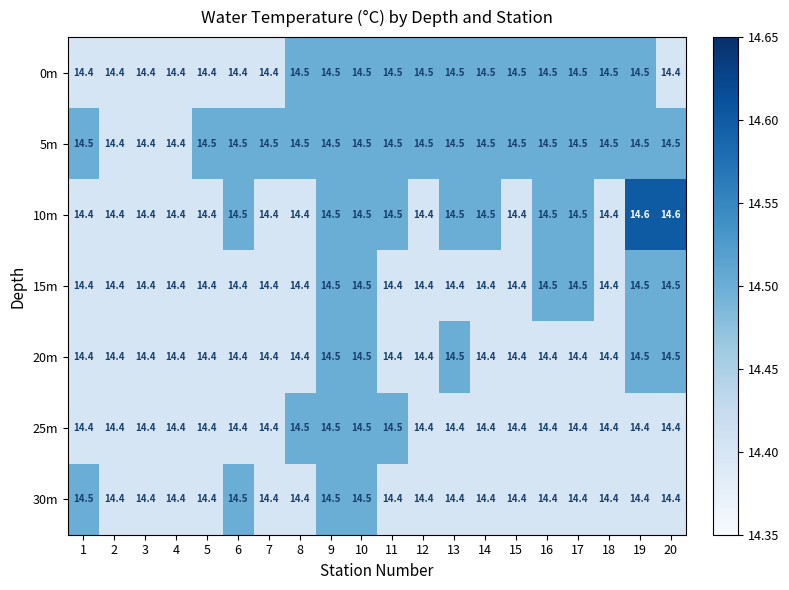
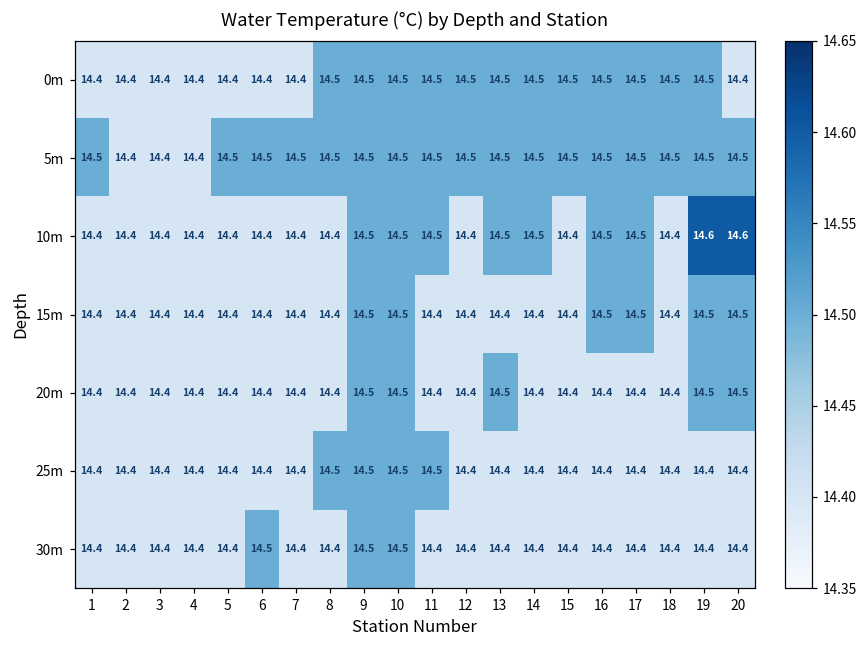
  {
    "0m": {
      "1": 14.4,
      "2": 14.4,
      "3": 14.4,
      "4": 14.4,
      "5": 14.4,
      "6": 14.4,
      "7": 14.4,
      "8": 14.5,
      "9": 14.5,
      "10": 14.5,
      "11": 14.5,
      "12": 14.5,
      "13": 14.5,
      "14": 14.5,
      "15": 14.5,
      "16": 14.5,
      "17": 14.5,
      "18": 14.5,
      "19": 14.5,
      "20": 14.4
    },
    "5m": {
      "1": 14.5,
      "2": 14.4,
      "3": 14.4,
      "4": 14.4,
      "5": 14.5,
      "6": 14.5,
      "7": 14.5,
      "8": 14.5,
      "9": 14.5,
      "10": 14.5,
      "11": 14.5,
      "12": 14.5,
      "13": 14.5,
      "14": 14.5,
      "15": 14.5,
      "16": 14.5,
      "17": 14.5,
      "18": 14.5,
      "19": 14.5,
      "20": 14.5
    },
    "10m": {
      "1": 14.4,
      "2": 14.4,
      "3": 14.4,
      "4": 14.4,
      "5": 14.4,
-     "6": 14.5,
+     "6": 14.4,
      "7": 14.4,
      "8": 14.4,
      "9": 14.5,
      "10": 14.5,
      "11": 14.5,
      "12": 14.4,
      "13": 14.5,
      "14": 14.5,
      "15": 14.4,
      "16": 14.5,
      "17": 14.5,
      "18": 14.4,
      "19": 14.6,
      "20": 14.6
    },
    "15m": {
      "1": 14.4,
      "2": 14.4,
      "3": 14.4,
      "4": 14.4,
      "5": 14.4,
      "6": 14.4,
      "7": 14.4,
      "8": 14.4,
      "9": 14.5,
      "10": 14.5,
      "11": 14.4,
      "12": 14.4,
      "13": 14.4,
      "14": 14.4,
      "15": 14.4,
      "16": 14.5,
      "17": 14.5,
      "18": 14.4,
      "19": 14.5,
      "20": 14.5
    },
    "20m": {
      "1": 14.4,
      "2": 14.4,
      "3": 14.4,
      "4": 14.4,
      "5": 14.4,
      "6": 14.4,
      "7": 14.4,
      "8": 14.4,
      "9": 14.5,
      "10": 14.5,
      "11": 14.4,
      "12": 14.4,
      "13": 14.5,
      "14": 14.4,
      "15": 14.4,
      "16": 14.4,
      "17": 14.4,
      "18": 14.4,
      "19": 14.5,
      "20": 14.5
    },
    "25m": {
      "1": 14.4,
      "2": 14.4,
      "3": 14.4,
      "4": 14.4,
      "5": 14.4,
      "6": 14.4,
      "7": 14.4,
      "8": 14.5,
      "9": 14.5,
      "10": 14.5,
      "11": 14.5,
      "12": 14.4,
      "13": 14.4,
      "14": 14.4,
      "15": 14.4,
      "16": 14.4,
      "17": 14.4,
      "18": 14.4,
      "19": 14.4,
      "20": 14.4
    },
    "30m": {
-     "1": 14.5,
+     "1": 14.4,
      "2": 14.4,
      "3": 14.4,
      "4": 14.4,
      "5": 14.4,
      "6": 14.5,
      "7": 14.4,
      "8": 14.4,
      "9": 14.5,
      "10": 14.5,
      "11": 14.4,
      "12": 14.4,
      "13": 14.4,
      "14": 14.4,
      "15": 14.4,
      "16": 14.4,
      "17": 14.4,
      "18": 14.4,
      "19": 14.4,
      "20": 14.4
    }
  }
